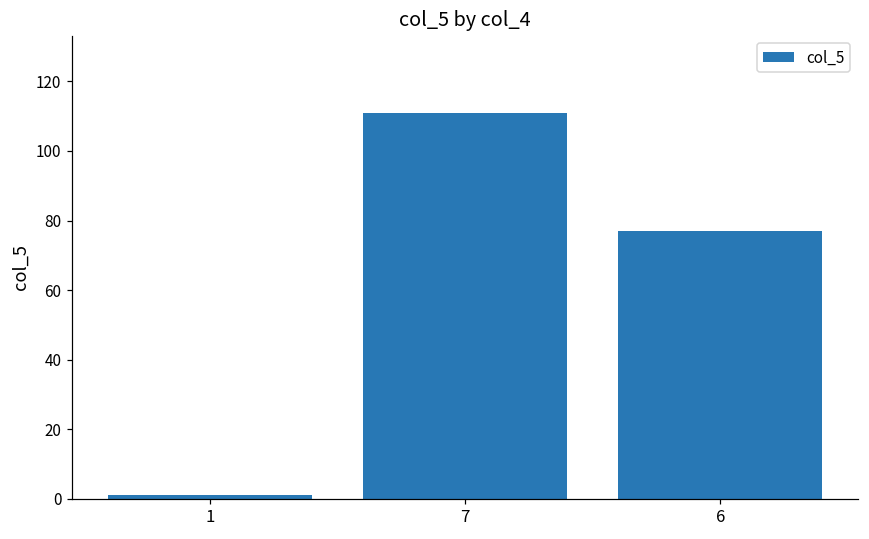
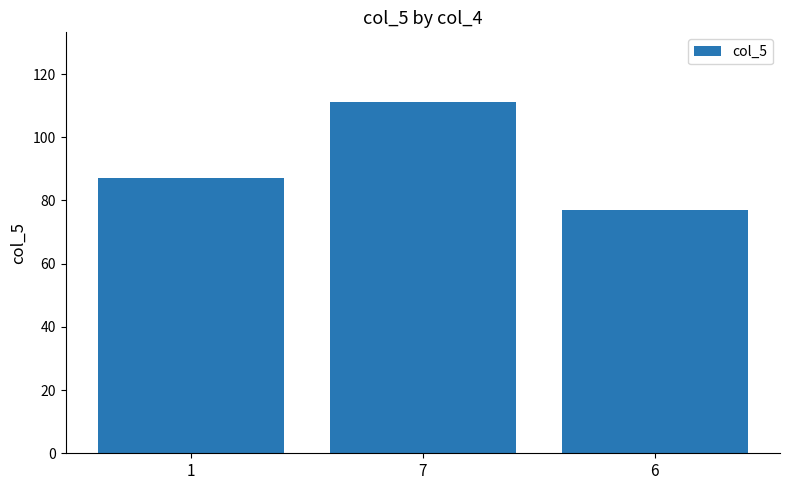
  {
-   "1": 1,
+   "1": 87,
    "7": 111,
    "6": 77
  }
